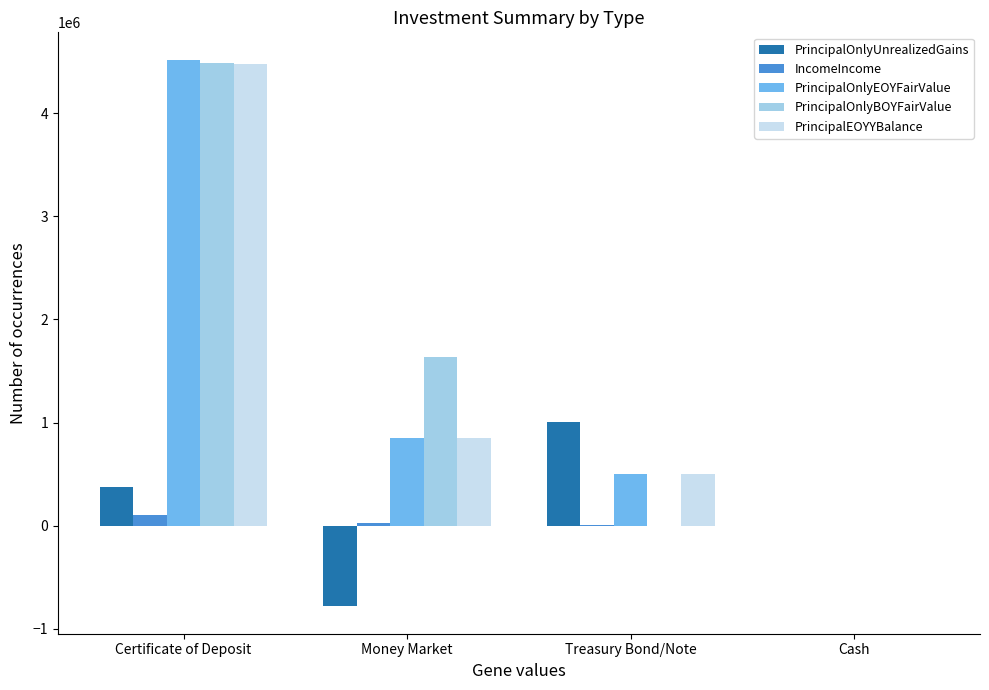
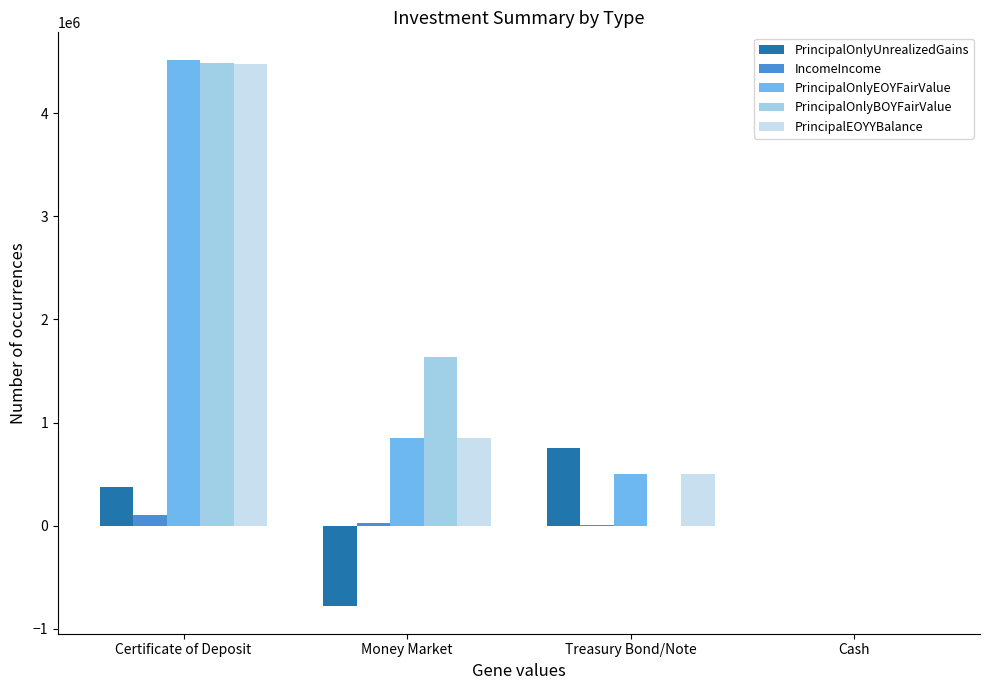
  {
    "PrincipalOnlyUnrealizedGains": {
      "Certificate of Deposit": 370000,
      "Money Market": -780000,
-     "Treasury Bond/Note": 1000000
+     "Treasury Bond/Note": 750000
    }
  }
